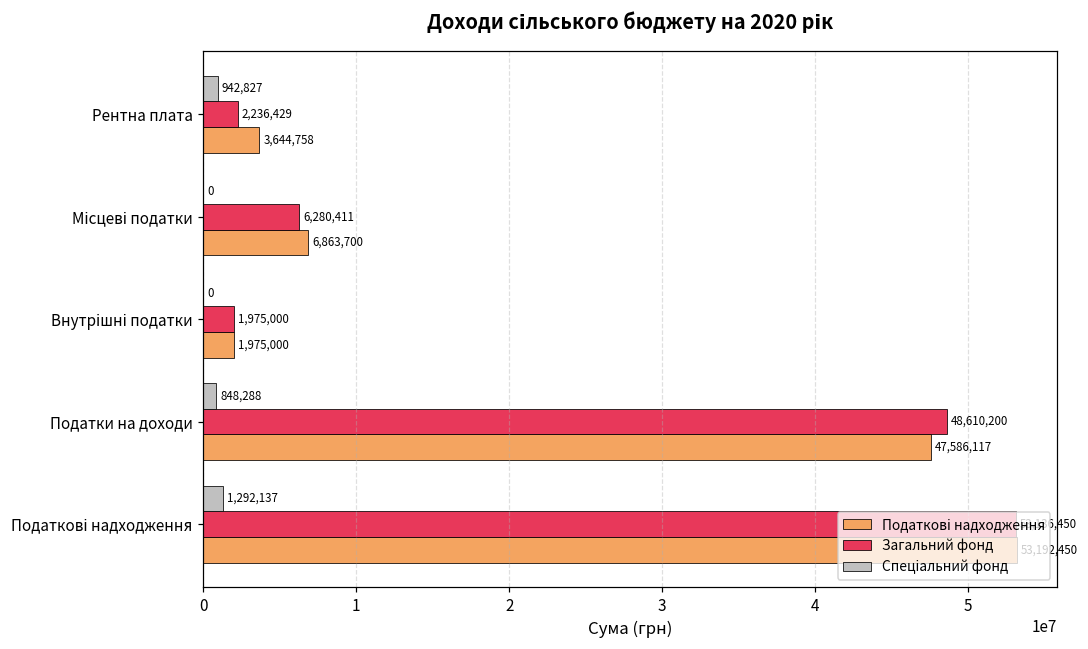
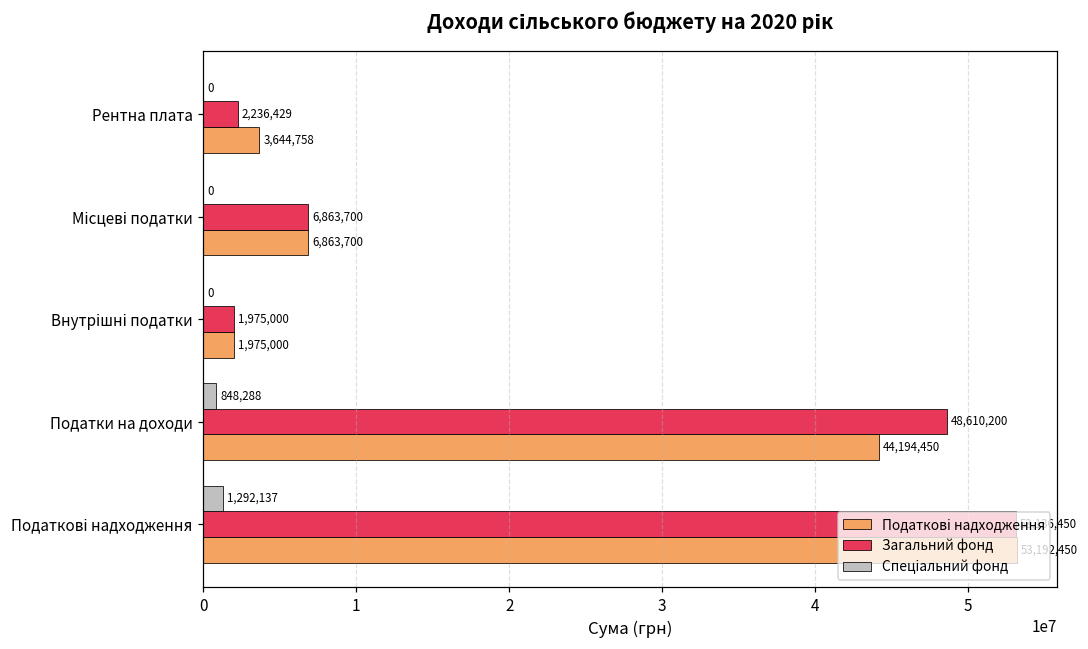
  {
    "Податкові надходження": {
      "Рентна плата": "3,644,758",
      "Місцеві податки": "6,863,700",
      "Внутрішні податки": "1,975,000",
-     "Податки на доходи": "47,586,117"
+     "Податки на доходи": "44,194,450"
    },
    "Загальний фонд": {
      "Рентна плата": "2,236,429",
-     "Місцеві податки": "6,280,411",
+     "Місцеві податки": "6,863,700",
      "Внутрішні податки": "1,975,000",
      "Податки на доходи": "48,610,200"
    },
    "Спеціальний фонд": {
-     "Рентна плата": "942,827",
+     "Рентна плата": "0",
      "Місцеві податки": "0",
      "Внутрішні податки": "0",
      "Податки на доходи": "848,288",
      "Податкові надходження": "1,292,137"
    }
  }
